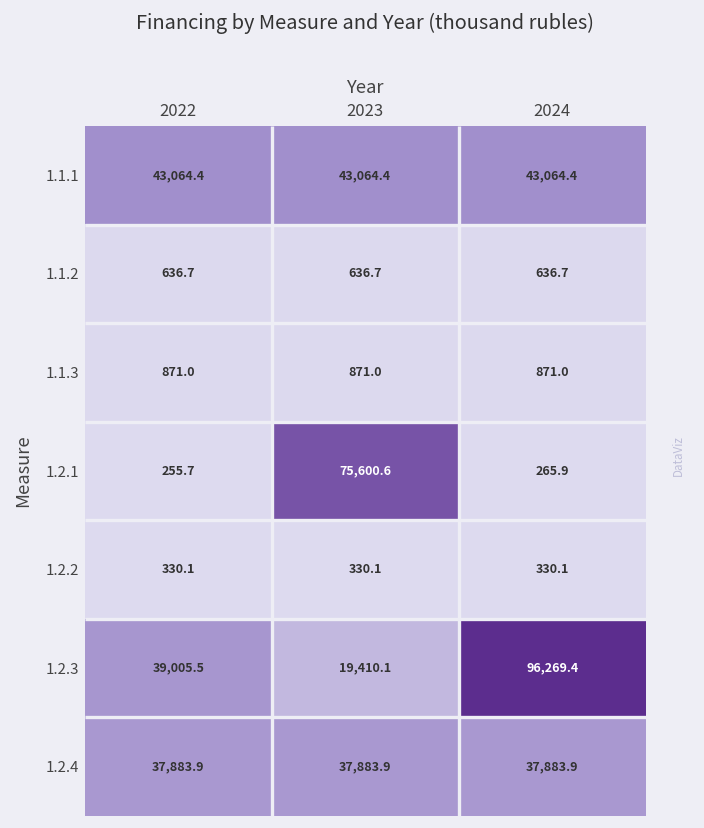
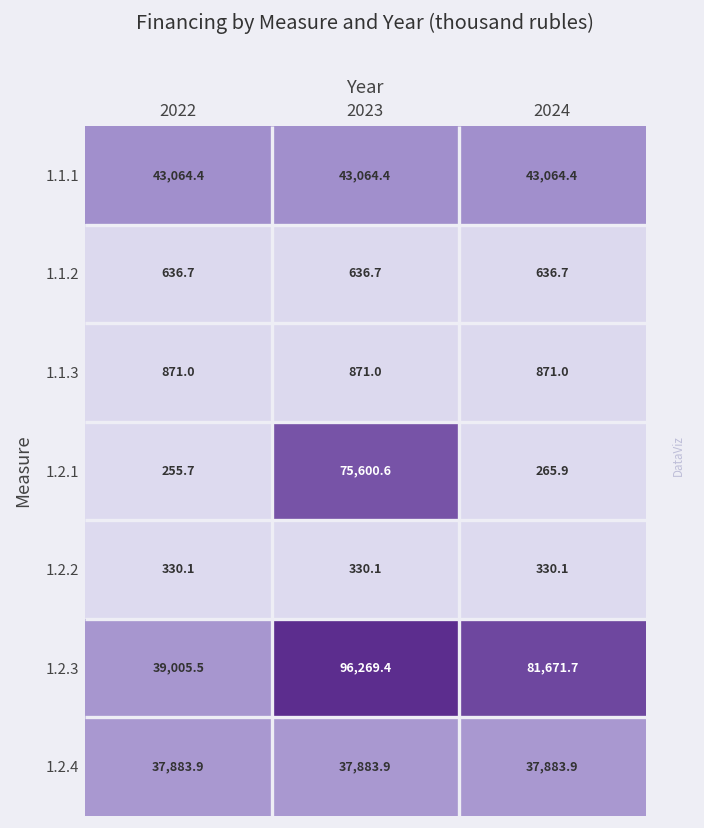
  {
    "1.1.1": {
      "2022": "43,064.4",
      "2023": "43,064.4",
      "2024": "43,064.4"
    },
    "1.1.2": {
      "2022": "636.7",
      "2023": "636.7",
      "2024": "636.7"
    },
    "1.1.3": {
      "2022": "871.0",
      "2023": "871.0",
      "2024": "871.0"
    },
    "1.2.1": {
      "2022": "255.7",
      "2023": "75,600.6",
      "2024": "265.9"
    },
    "1.2.2": {
      "2022": "330.1",
      "2023": "330.1",
      "2024": "330.1"
    },
    "1.2.3": {
      "2022": "39,005.5",
-     "2023": "19,410.1",
-     "2024": "96,269.4"
+     "2023": "96,269.4",
+     "2024": "81,671.7"
    },
    "1.2.4": {
      "2022": "37,883.9",
      "2023": "37,883.9",
      "2024": "37,883.9"
    }
  }
